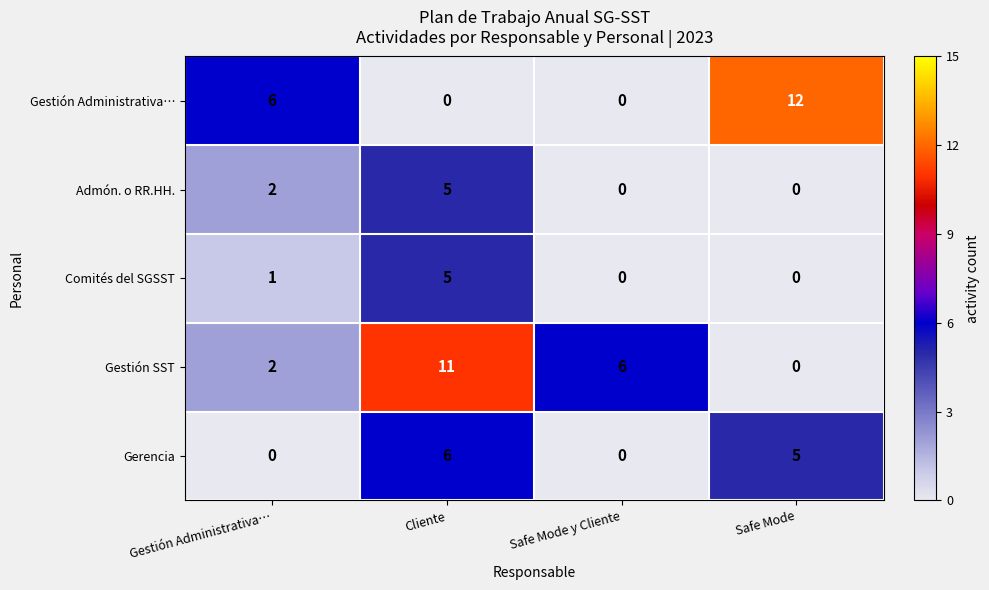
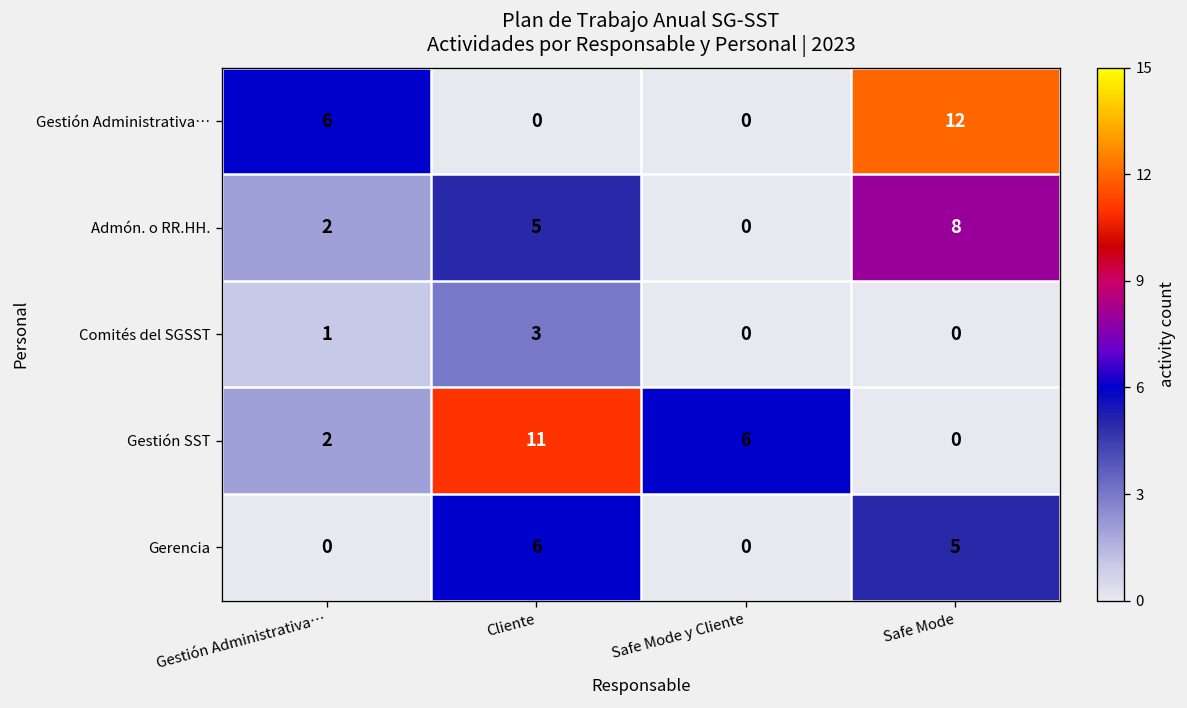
  {
    "Gestión Administrativa…": {
      "Gestión Administrativa…": 6,
      "Cliente": 0,
      "Safe Mode y Cliente": 0,
      "Safe Mode": 12
    },
    "Admón. o RR.HH.": {
      "Gestión Administrativa…": 2,
      "Cliente": 5,
      "Safe Mode y Cliente": 0,
-     "Safe Mode": 0
+     "Safe Mode": 8
    },
    "Comités del SGSST": {
      "Gestión Administrativa…": 1,
-     "Cliente": 5,
+     "Cliente": 3,
      "Safe Mode y Cliente": 0,
      "Safe Mode": 0
    },
    "Gestión SST": {
      "Gestión Administrativa…": 2,
      "Cliente": 11,
      "Safe Mode y Cliente": 6,
      "Safe Mode": 0
    },
    "Gerencia": {
      "Gestión Administrativa…": 0,
      "Cliente": 6,
      "Safe Mode y Cliente": 0,
      "Safe Mode": 5
    }
  }
